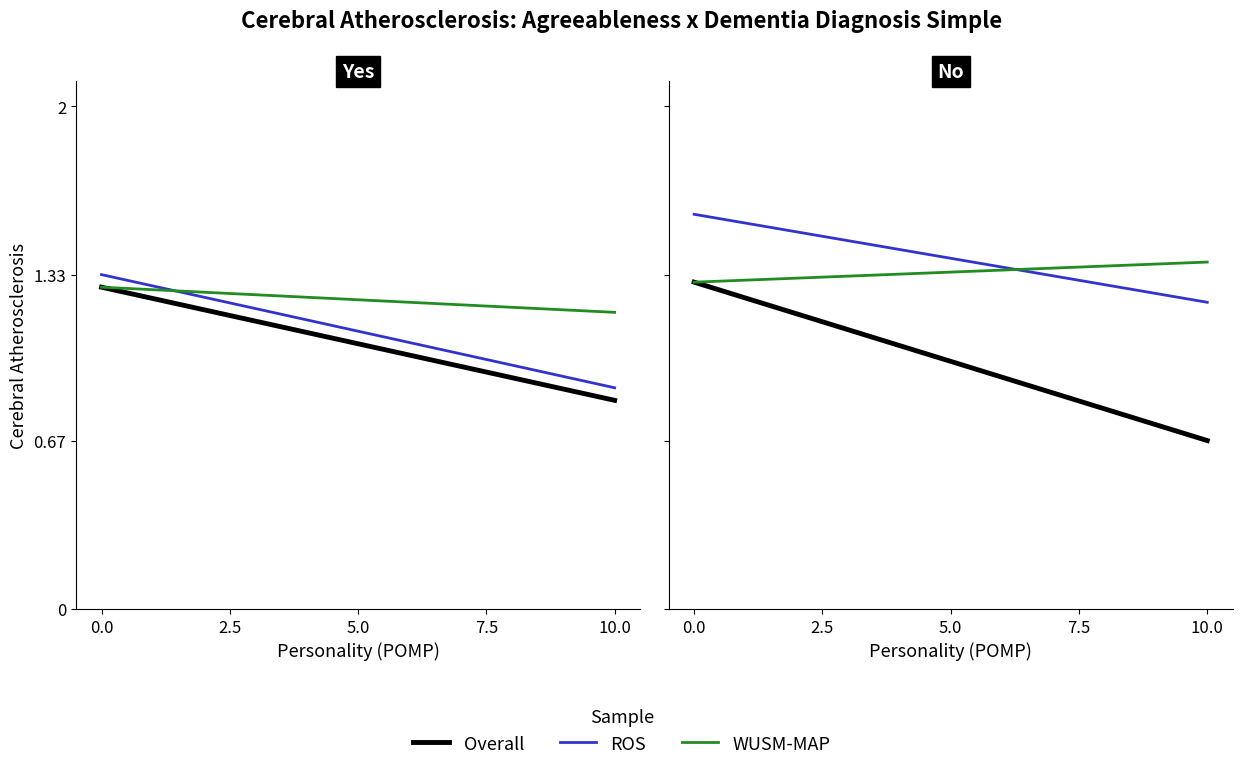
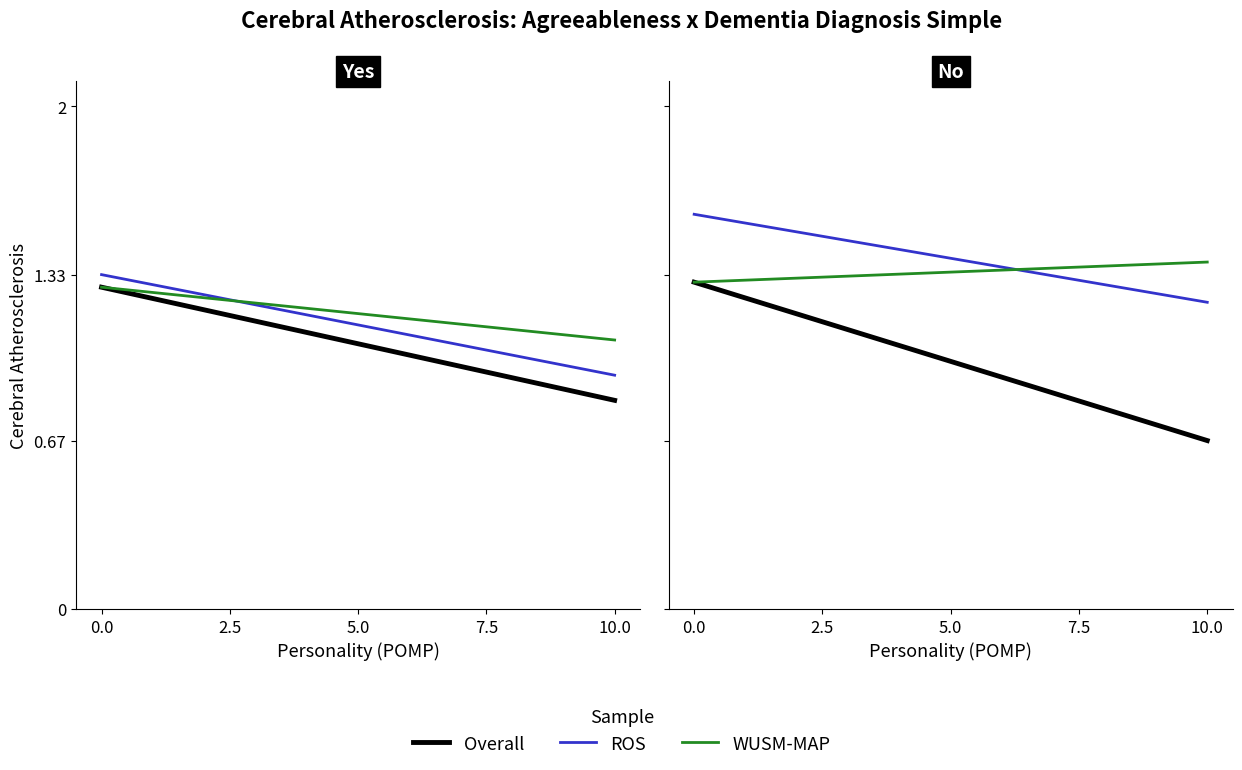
  {
    "Yes": {
      "Overall": {
        "10.0": 0.83
      },
      "ROS": {
        "0.0": 1.33,
-       "10.0": 0.88
+       "10.0": 0.93
      },
      "WUSM-MAP": {
-       "10.0": 1.18
+       "10.0": 1.07
      }
    }
  }
